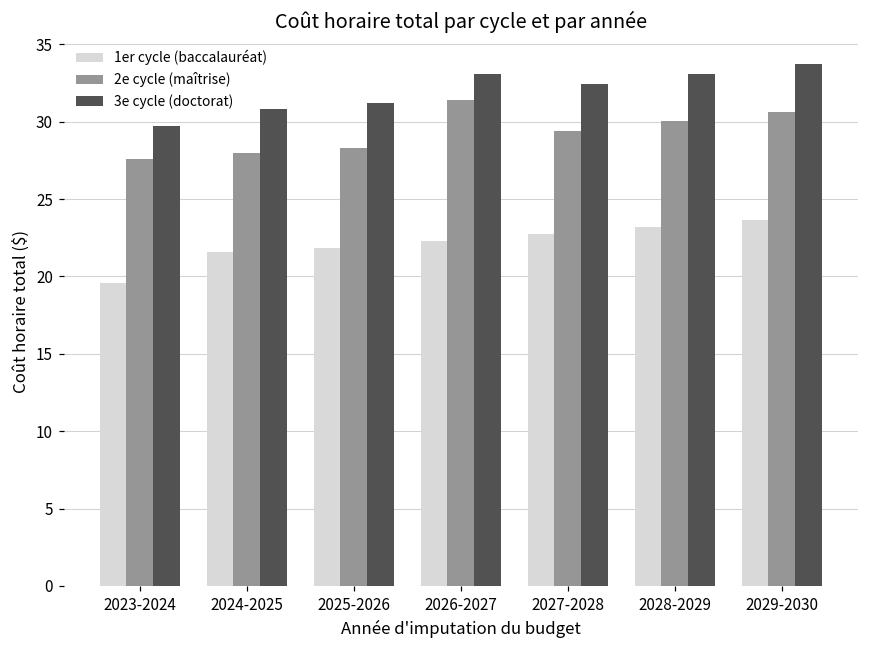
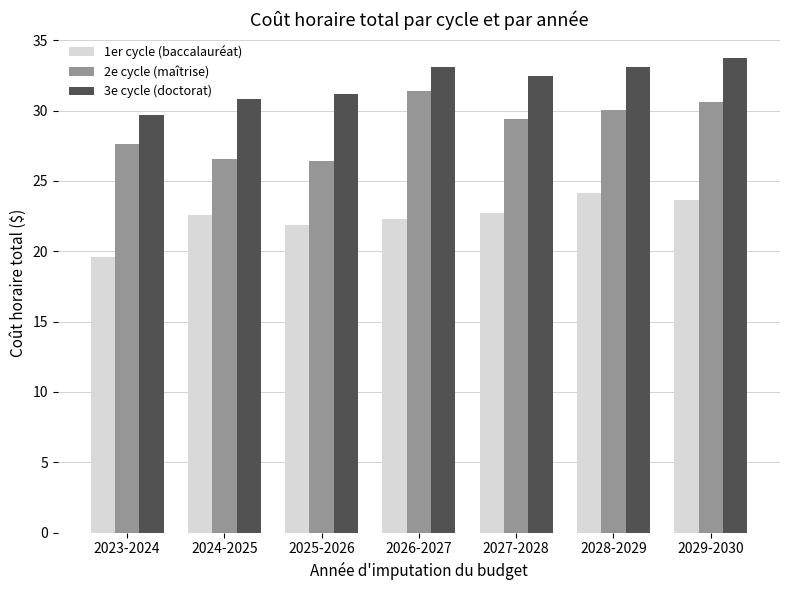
  {
    "1er cycle (baccalauréat)": {
      "2023-2024": 19.6,
-     "2024-2025": 21.6,
+     "2024-2025": 22.6,
      "2025-2026": 21.8,
      "2026-2027": 22.3,
      "2027-2028": 22.7,
-     "2028-2029": 23.2,
+     "2028-2029": 24.1,
      "2029-2030": 23.6
    },
    "2e cycle (maîtrise)": {
      "2023-2024": 27.6,
-     "2024-2025": 27.9,
-     "2025-2026": 28.3,
+     "2024-2025": 26.5,
+     "2025-2026": 26.4,
      "2026-2027": 31.4,
      "2027-2028": 29.4,
      "2028-2029": 30.0,
      "2029-2030": 30.6
    },
    "3e cycle (doctorat)": {
      "2023-2024": 29.7,
      "2024-2025": 30.8,
      "2025-2026": 31.2,
      "2026-2027": 33.1,
      "2027-2028": 32.4,
      "2028-2029": 33.1,
      "2029-2030": 33.8
    }
  }
